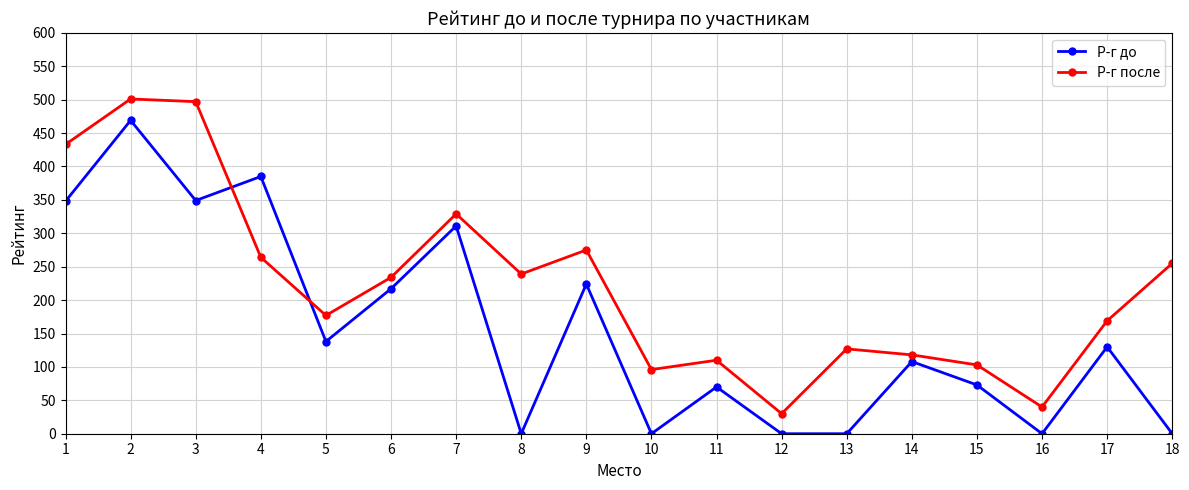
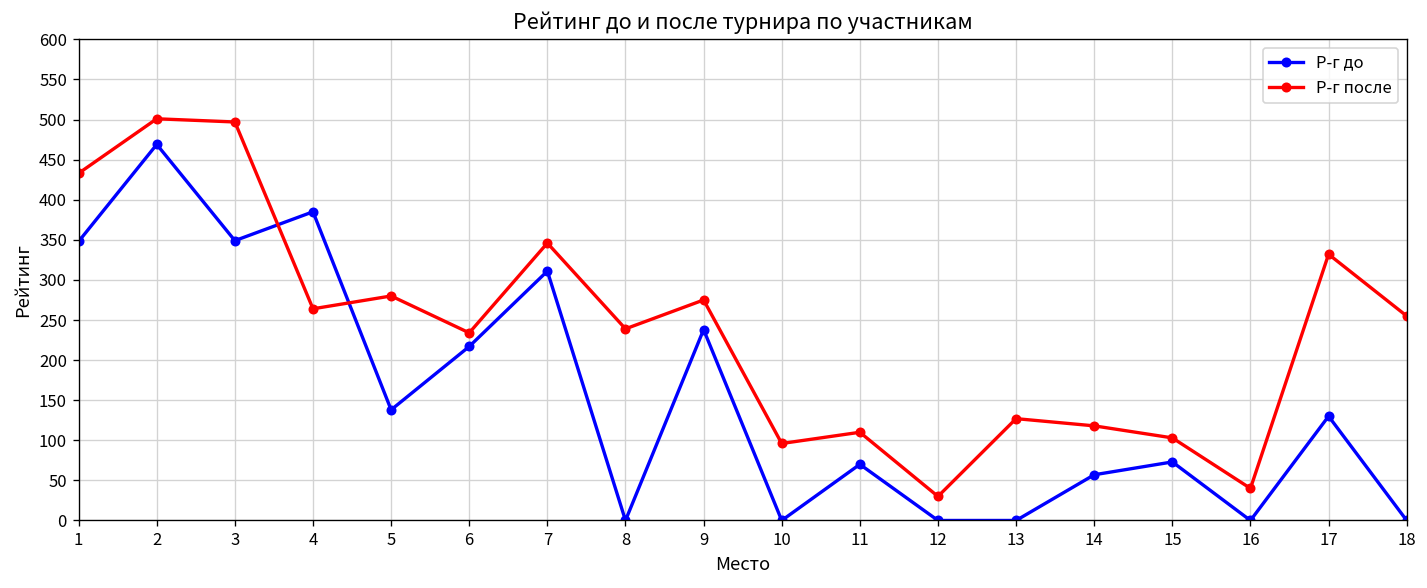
  {
    "Р-г до": {
      "1": 350,
      "2": 470,
      "3": 350,
      "4": 390,
      "5": 140,
      "6": 220,
      "7": 310,
      "8": 0,
-     "9": 220,
+     "9": 240,
      "10": 0,
      "11": 70,
      "12": 0,
      "13": 0,
-     "14": 110,
+     "14": 60,
      "15": 70,
      "16": 0,
      "17": 130,
      "18": 0
    },
    "Р-г после": {
      "1": 430,
      "2": 500,
      "3": 500,
      "4": 260,
-     "5": 180,
+     "5": 280,
      "6": 230,
-     "7": 330,
+     "7": 350,
      "8": 240,
      "9": 280,
      "10": 100,
      "11": 110,
      "12": 30,
      "13": 130,
      "14": 120,
      "15": 100,
      "16": 40,
-     "17": 170,
+     "17": 330,
      "18": 260
    }
  }
